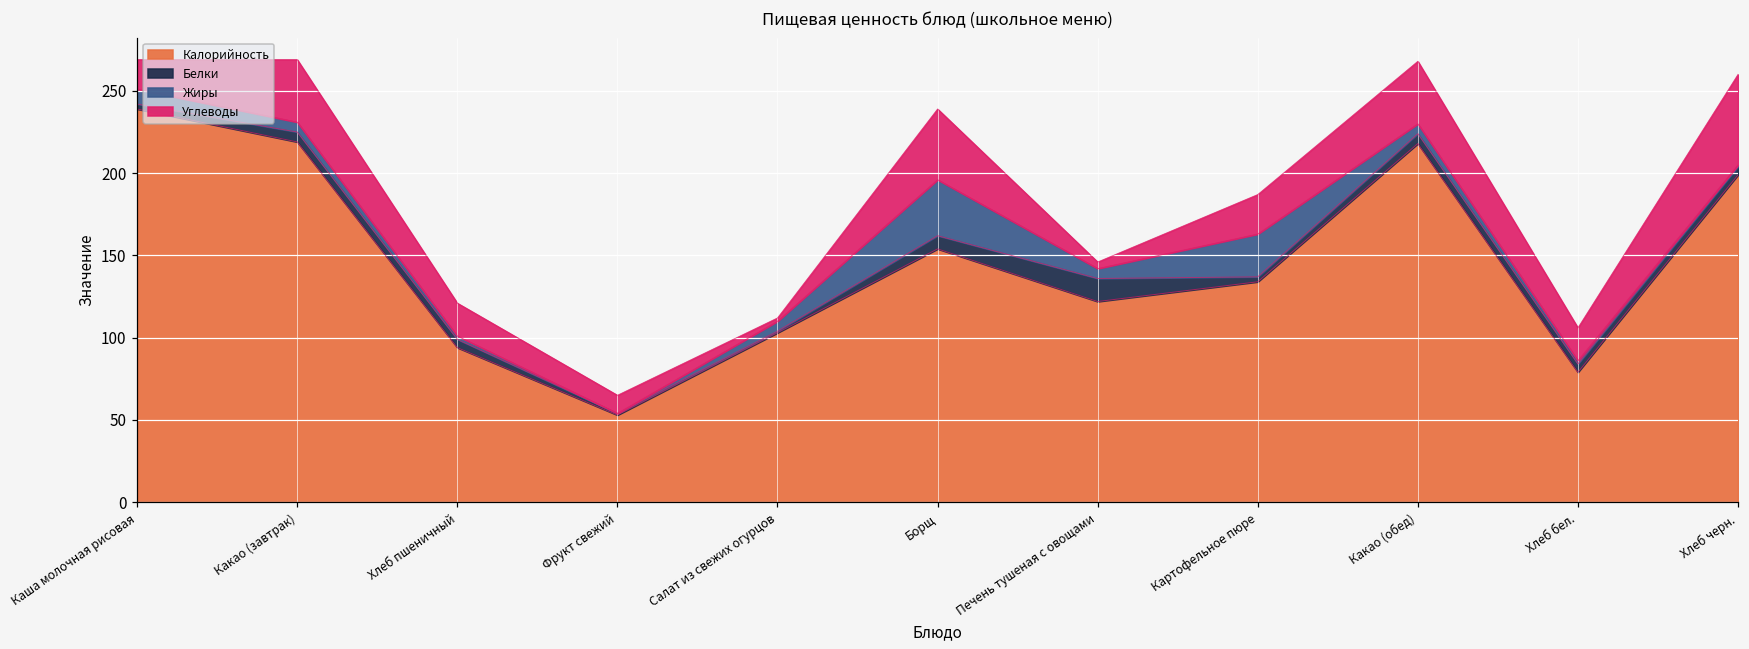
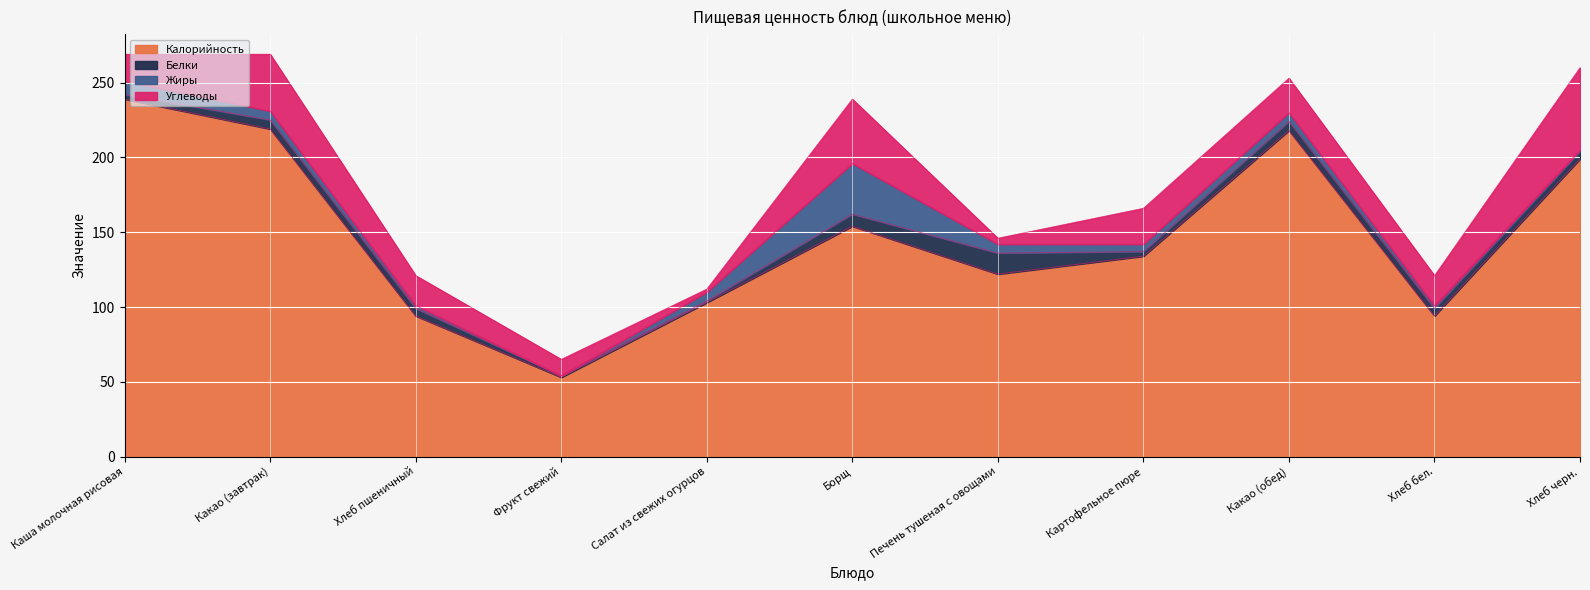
  {
    "Калорийность": {
      "Каша молочная рисовая": 239,
      "Какао (завтрак)": 219,
      "Хлеб пшеничный": 94,
      "Борщ": 154,
      "Печень тушеная с овощами": 122,
      "Картофельное пюре": 134,
      "Какао (обед)": 218,
-     "Хлеб бел.": 79,
+     "Хлеб бел.": 94,
      "Хлеб черн.": 199
    },
    "Белки": {
      "Каша молочная рисовая": 3,
      "Какао (завтрак)": 6,
      "Хлеб пшеничный": 5,
      "Борщ": 8,
      "Печень тушеная с овощами": 14,
      "Картофельное пюре": 3,
      "Какао (обед)": 6,
      "Хлеб бел.": 5
    },
    "Жиры": {
      "Каша молочная рисовая": 9,
      "Какао (завтрак)": 6,
      "Хлеб пшеничный": 2,
      "Салат из свежих огурцов": 6,
      "Борщ": 34,
      "Печень тушеная с овощами": 6,
-     "Картофельное пюре": 26,
+     "Картофельное пюре": 5,
      "Какао (обед)": 6,
      "Хлеб бел.": 2
    },
    "Углеводы": {
      "Каша молочная рисовая": 18,
      "Какао (завтрак)": 38,
      "Хлеб пшеничный": 20,
      "Фрукт свежий": 11,
      "Салат из свежих огурцов": 2,
      "Борщ": 43,
      "Печень тушеная с овощами": 4,
      "Картофельное пюре": 24,
-     "Какао (обед)": 38,
+     "Какао (обед)": 23,
      "Хлеб бел.": 20,
      "Хлеб черн.": 55
    }
  }
